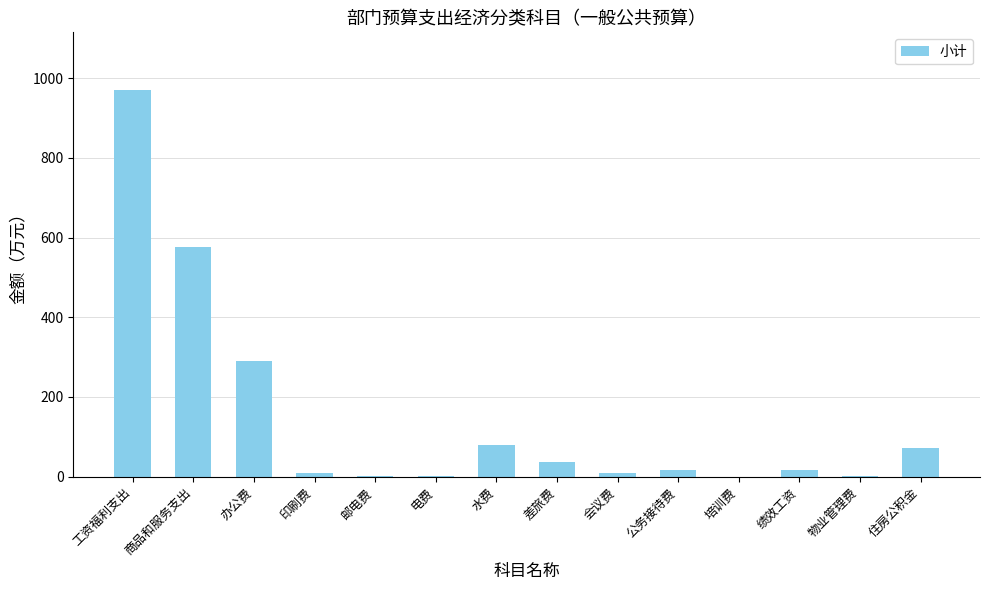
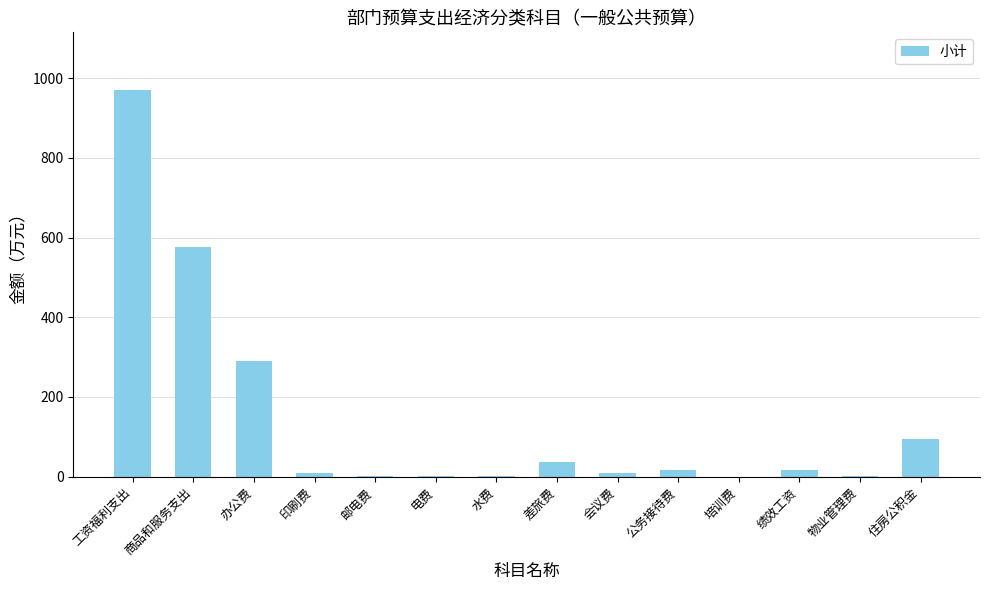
  {
    "工资福利支出": 970,
    "商品和服务支出": 580,
    "办公费": 290,
    "印刷费": 10,
-   "水费": 80,
+   "水费": 0,
    "差旅费": 40,
    "会议费": 10,
    "公务接待费": 20,
    "绩效工资": 20,
-   "住房公积金": 70
+   "住房公积金": 90
  }
